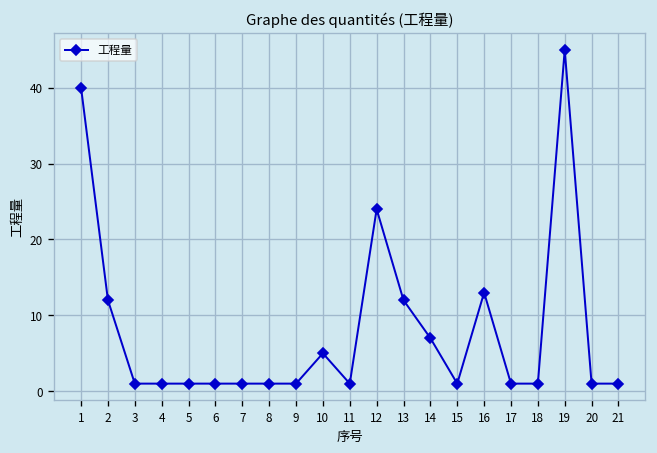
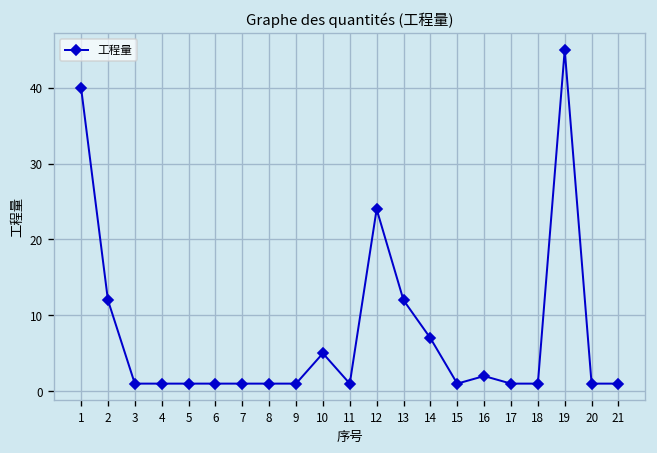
  {
    "1": 40,
    "2": 12,
    "3": 1,
    "4": 1,
    "5": 1,
    "6": 1,
    "7": 1,
    "8": 1,
    "9": 1,
    "10": 5,
    "11": 1,
    "12": 24,
    "13": 12,
    "14": 7,
    "15": 1,
-   "16": 13,
+   "16": 2,
    "17": 1,
    "18": 1,
    "19": 45,
    "20": 1,
    "21": 1
  }
